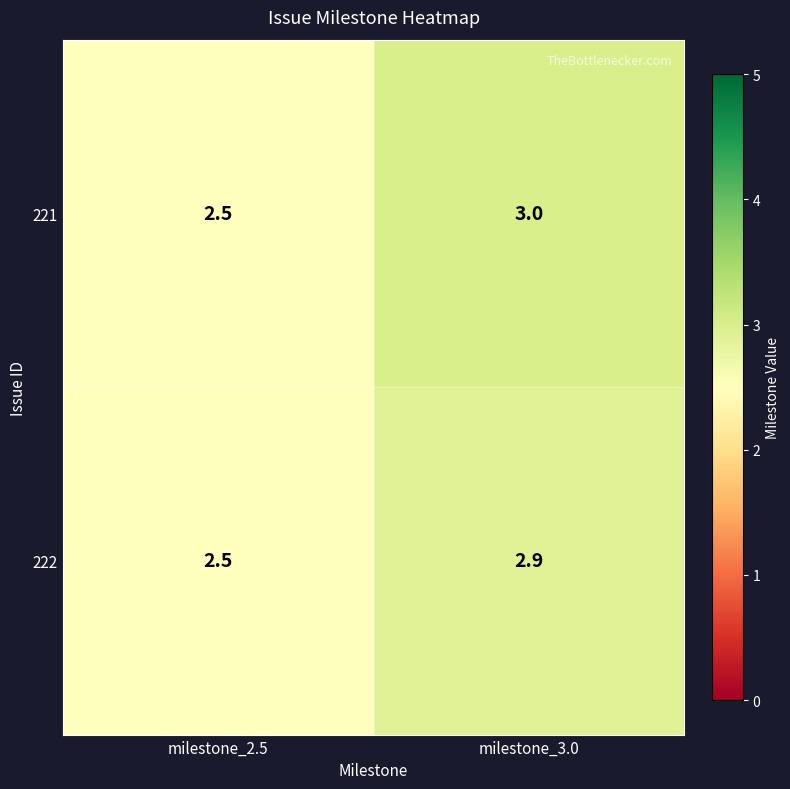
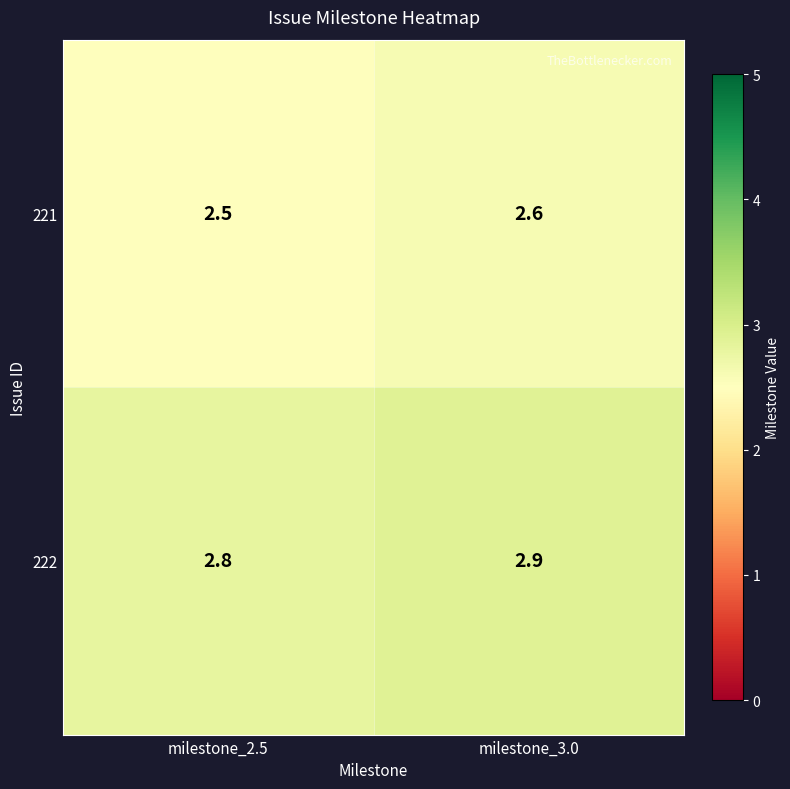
  {
    "221": {
      "milestone_2.5": 2.5,
-     "milestone_3.0": 3.0
+     "milestone_3.0": 2.6
    },
    "222": {
-     "milestone_2.5": 2.5,
+     "milestone_2.5": 2.8,
      "milestone_3.0": 2.9
    }
  }
